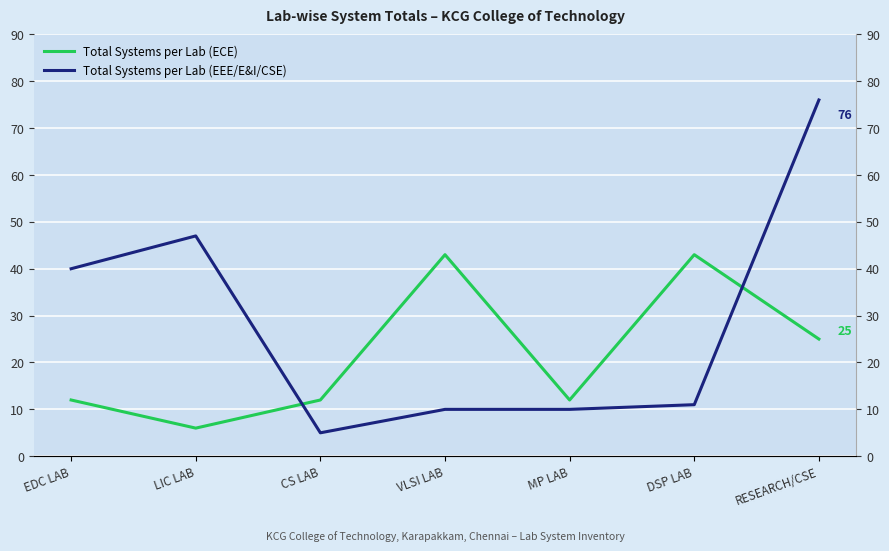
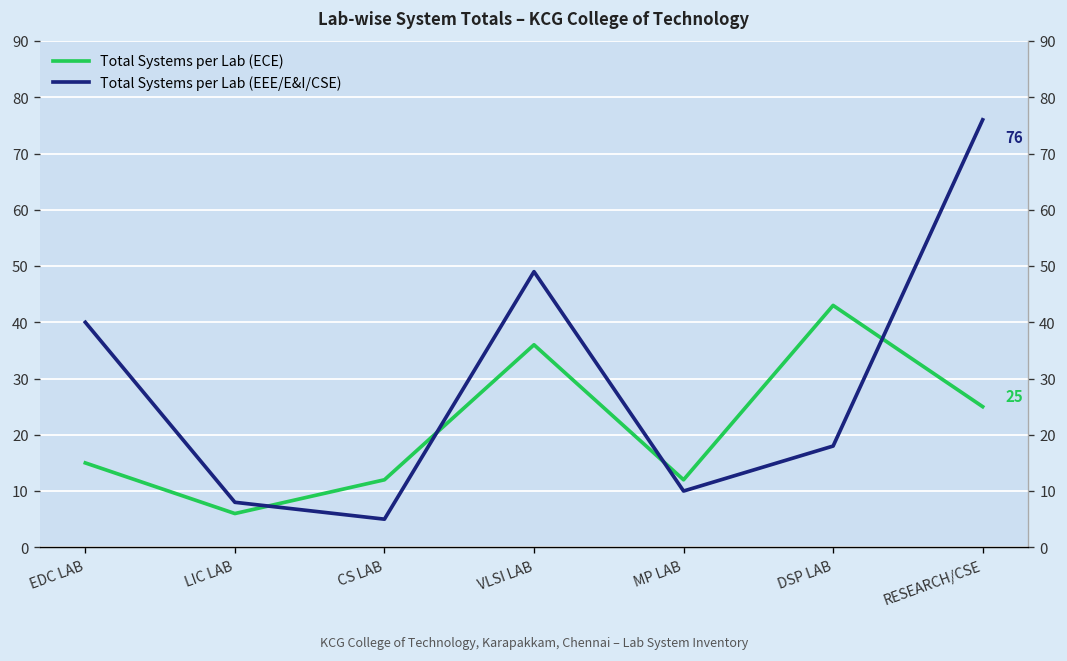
  {
    "Total Systems per Lab (ECE)": {
-     "EDC LAB": 12,
+     "EDC LAB": 15,
      "LIC LAB": 6,
      "CS LAB": 12,
-     "VLSI LAB": 43,
+     "VLSI LAB": 36,
      "MP LAB": 12,
      "DSP LAB": 43
    },
    "Total Systems per Lab (EEE/E&I/CSE)": {
      "EDC LAB": 40,
-     "LIC LAB": 47,
+     "LIC LAB": 8,
      "CS LAB": 5,
-     "VLSI LAB": 10,
+     "VLSI LAB": 49,
      "MP LAB": 10,
-     "DSP LAB": 11
+     "DSP LAB": 18
    }
  }
